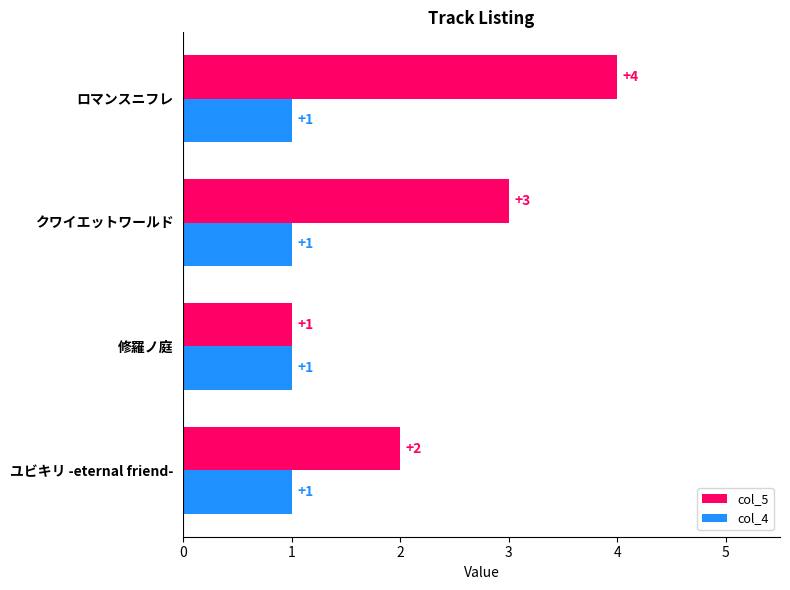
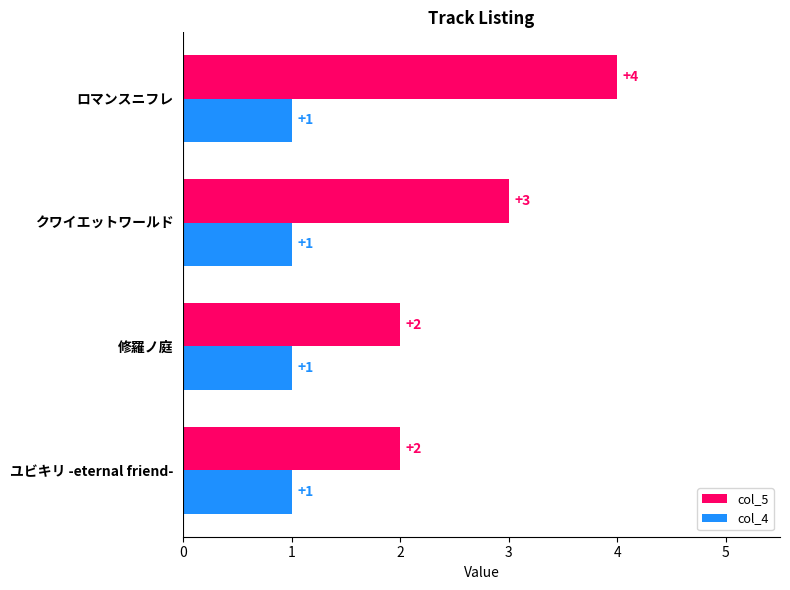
  {
    "col_5": {
      "ロマンスニフレ": "+4",
      "クワイエットワールド": "+3",
-     "修羅ノ庭": "+1",
+     "修羅ノ庭": "+2",
      "ユビキリ -eternal friend-": "+2"
    },
    "col_4": {
      "ロマンスニフレ": "+1",
      "クワイエットワールド": "+1",
      "修羅ノ庭": "+1",
      "ユビキリ -eternal friend-": "+1"
    }
  }
